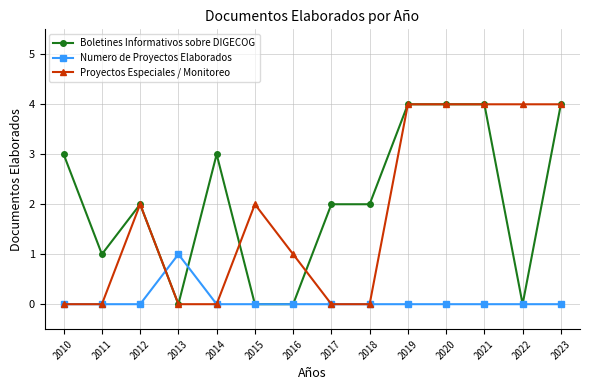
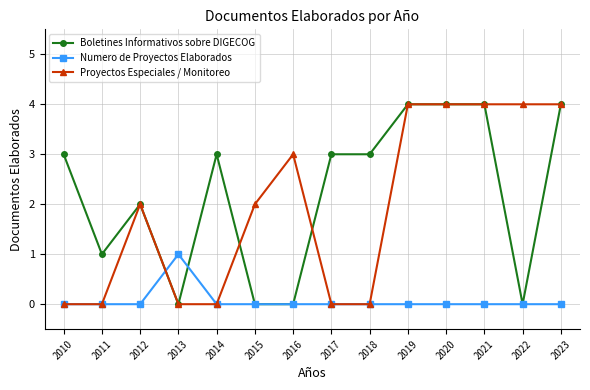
  {
    "Boletines Informativos sobre DIGECOG": {
      "2010": 3,
      "2011": 1,
      "2014": 3,
-     "2017": 2,
-     "2018": 2
+     "2017": 3,
+     "2018": 3
    },
    "Numero de Proyectos Elaborados": {
      "2012": 0,
      "2013": 1,
      "2019": 0,
      "2020": 0,
      "2021": 0,
      "2023": 0
    },
    "Proyectos Especiales / Monitoreo": {
      "2015": 2,
-     "2016": 1,
+     "2016": 3,
      "2022": 4
    }
  }
